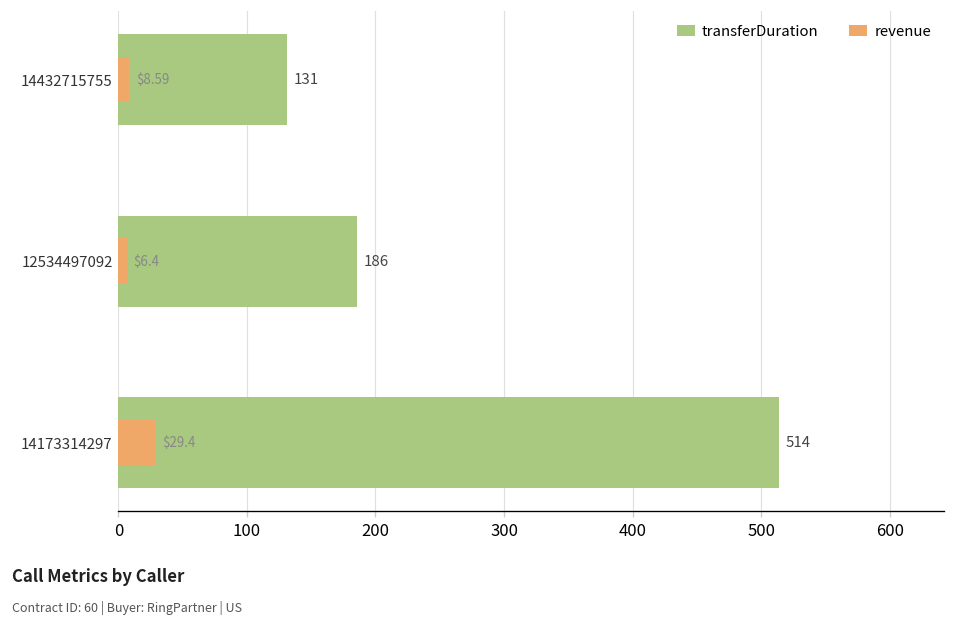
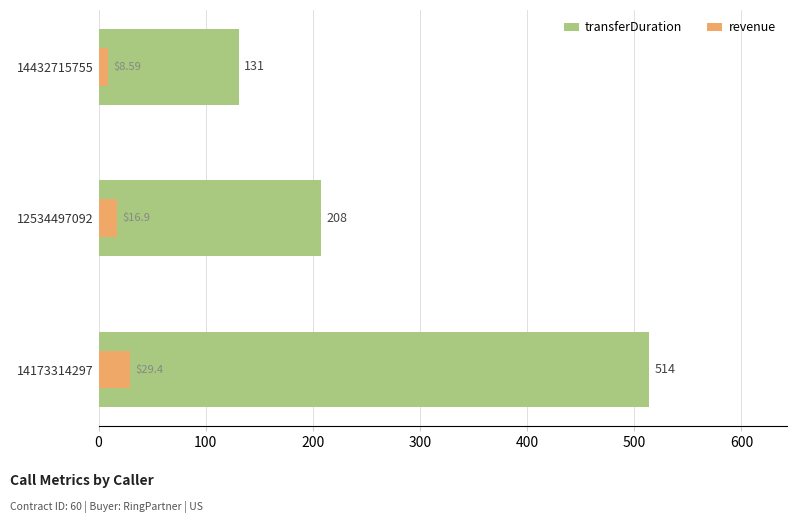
  {
    "transferDuration": {
      "14432715755": "131",
-     "12534497092": "186",
+     "12534497092": "208",
      "14173314297": "514"
    },
    "revenue": {
-     "12534497092": "$6.4"
+     "12534497092": "$16.9"
    }
  }
